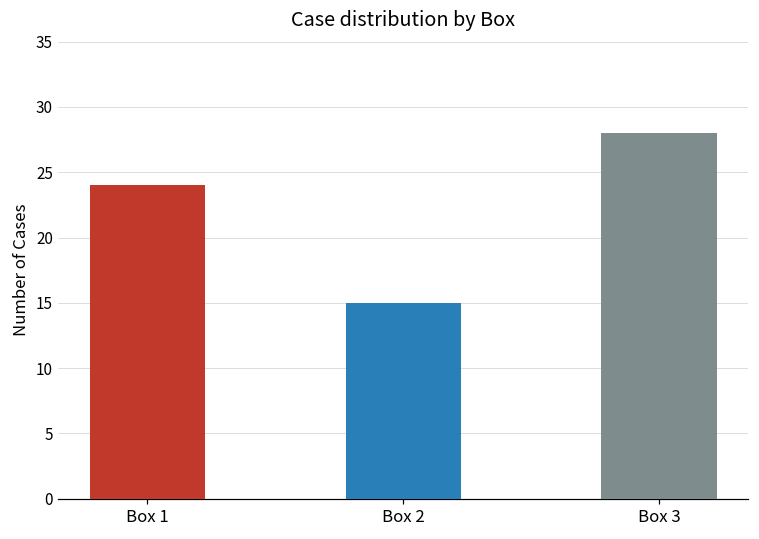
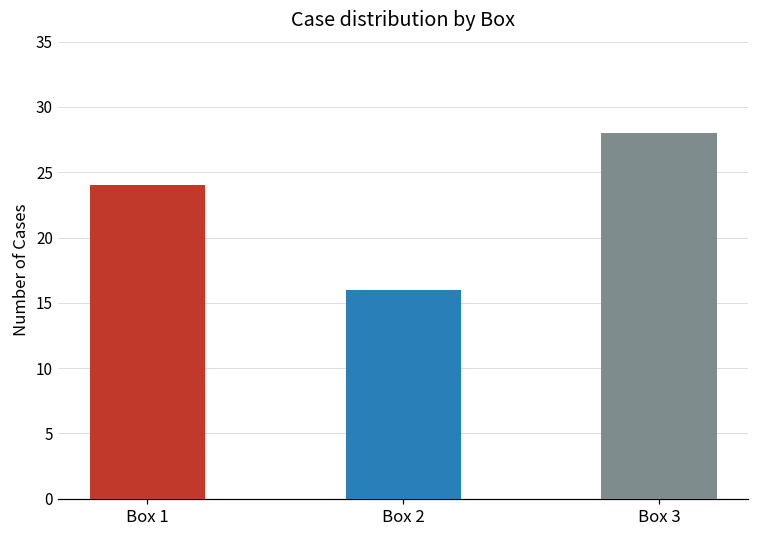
  {
    "Box 1": 24,
-   "Box 2": 15,
+   "Box 2": 16,
    "Box 3": 28
  }
